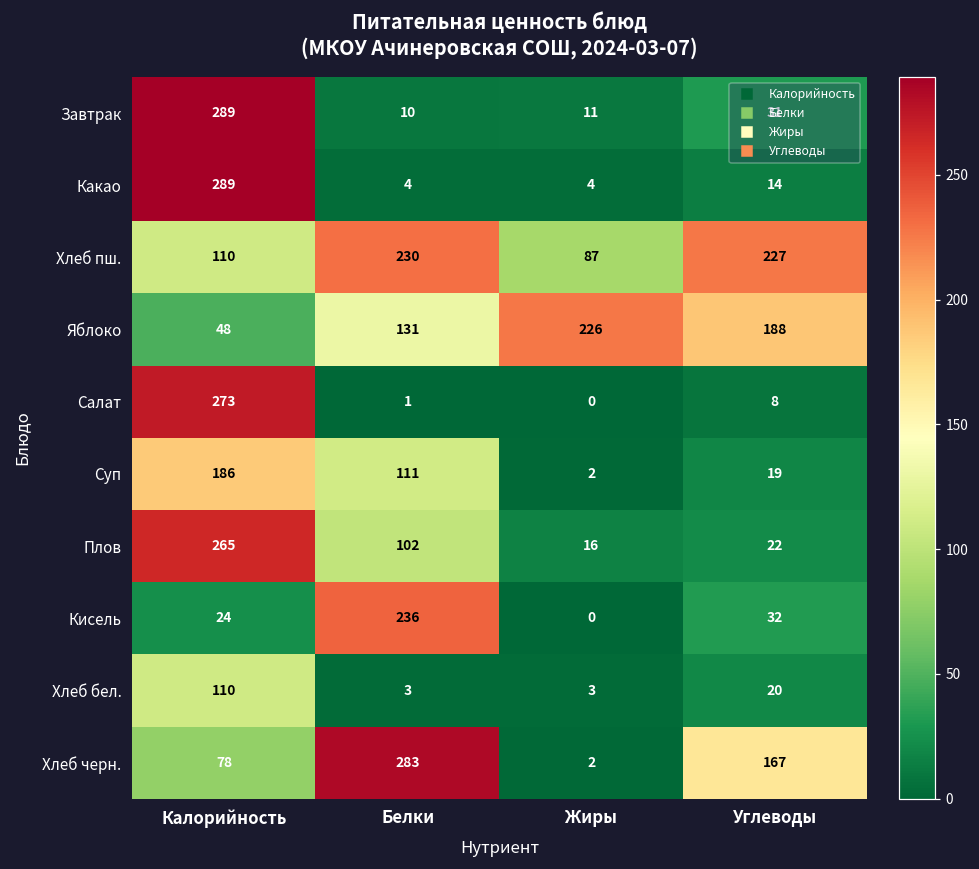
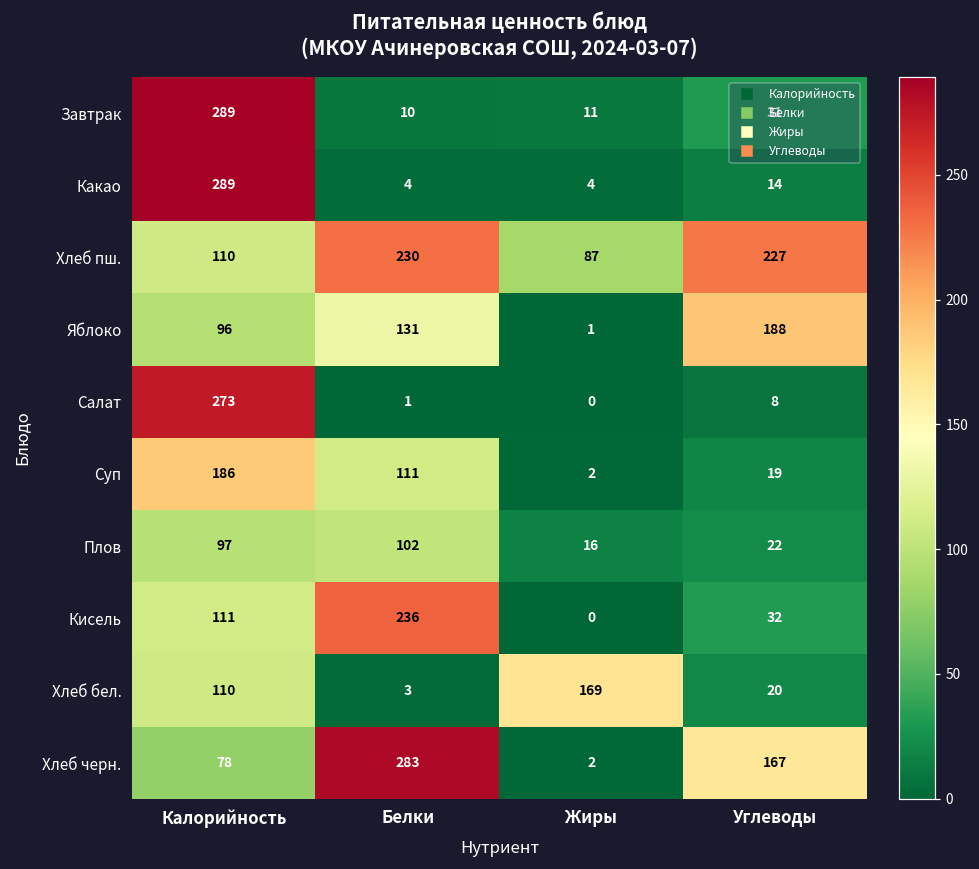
  {
    "Завтрак": {
      "Калорийность": 289,
      "Белки": 10,
      "Жиры": 11
    },
    "Какао": {
      "Калорийность": 289,
      "Белки": 4,
      "Жиры": 4,
      "Углеводы": 14
    },
    "Хлеб пш.": {
      "Калорийность": 110,
      "Белки": 230,
      "Жиры": 87,
      "Углеводы": 227
    },
    "Яблоко": {
-     "Калорийность": 48,
+     "Калорийность": 96,
      "Белки": 131,
-     "Жиры": 226,
+     "Жиры": 1,
      "Углеводы": 188
    },
    "Салат": {
      "Калорийность": 273,
      "Белки": 1,
      "Жиры": 0,
      "Углеводы": 8
    },
    "Суп": {
      "Калорийность": 186,
      "Белки": 111,
      "Жиры": 2,
      "Углеводы": 19
    },
    "Плов": {
-     "Калорийность": 265,
+     "Калорийность": 97,
      "Белки": 102,
      "Жиры": 16,
      "Углеводы": 22
    },
    "Кисель": {
-     "Калорийность": 24,
+     "Калорийность": 111,
      "Белки": 236,
      "Жиры": 0,
      "Углеводы": 32
    },
    "Хлеб бел.": {
      "Калорийность": 110,
      "Белки": 3,
-     "Жиры": 3,
+     "Жиры": 169,
      "Углеводы": 20
    },
    "Хлеб черн.": {
      "Калорийность": 78,
      "Белки": 283,
      "Жиры": 2,
      "Углеводы": 167
    }
  }
